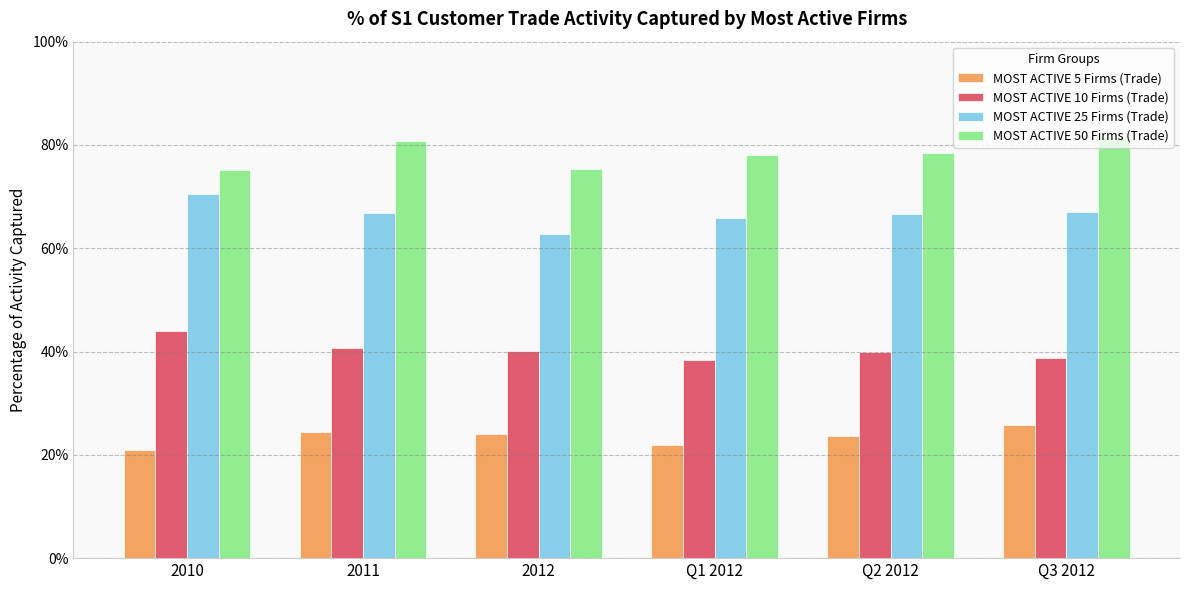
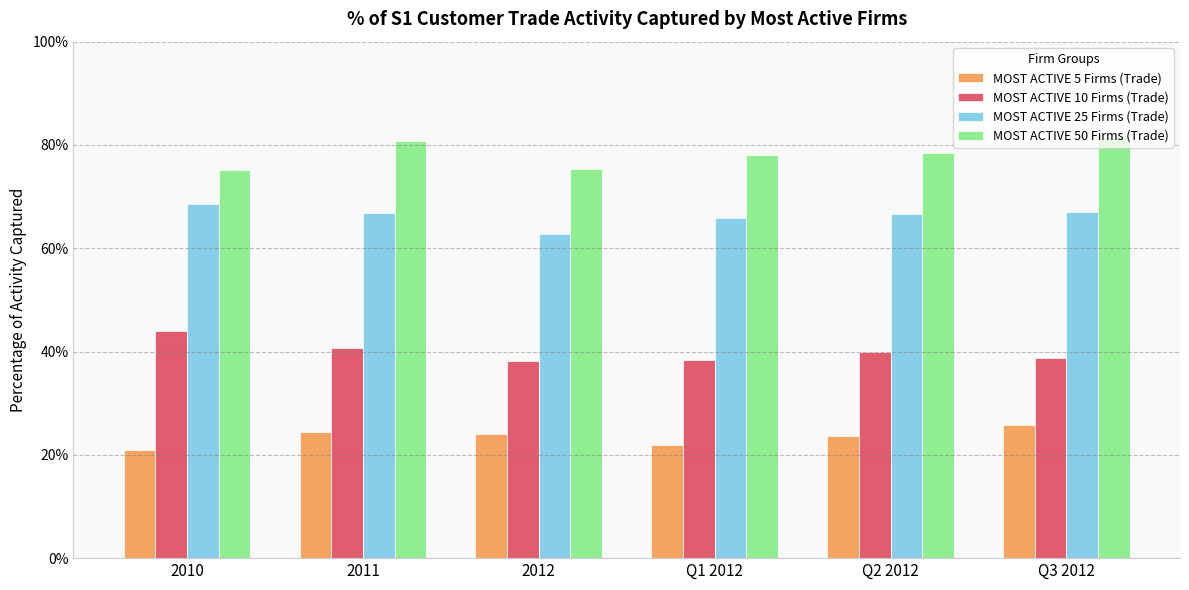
  {
    "MOST ACTIVE 5 Firms (Trade)": {
      "2010": "21%",
      "2011": "24%",
      "2012": "24%",
      "Q1 2012": "22%",
      "Q2 2012": "24%",
      "Q3 2012": "26%"
    },
    "MOST ACTIVE 10 Firms (Trade)": {
      "2010": "44%",
      "2011": "41%",
-     "2012": "40%",
+     "2012": "38%",
      "Q1 2012": "38%",
      "Q2 2012": "40%",
      "Q3 2012": "39%"
    },
    "MOST ACTIVE 25 Firms (Trade)": {
-     "2010": "71%",
+     "2010": "69%",
      "2011": "67%",
      "2012": "63%",
      "Q1 2012": "66%",
      "Q2 2012": "67%",
      "Q3 2012": "67%"
    },
    "MOST ACTIVE 50 Firms (Trade)": {
      "2010": "75%",
      "2011": "81%",
      "2012": "75%",
      "Q1 2012": "78%",
      "Q2 2012": "78%"
    }
  }
